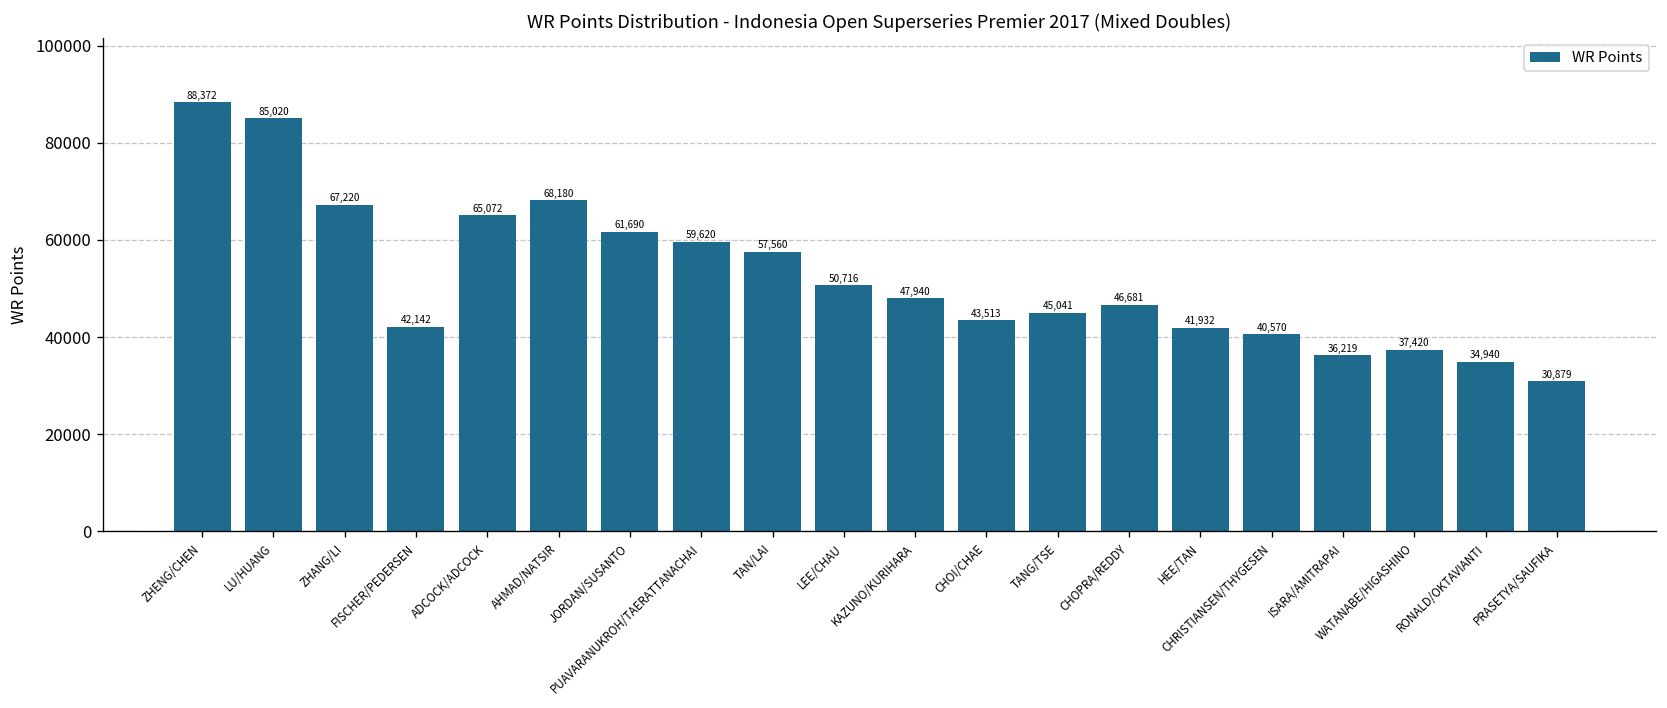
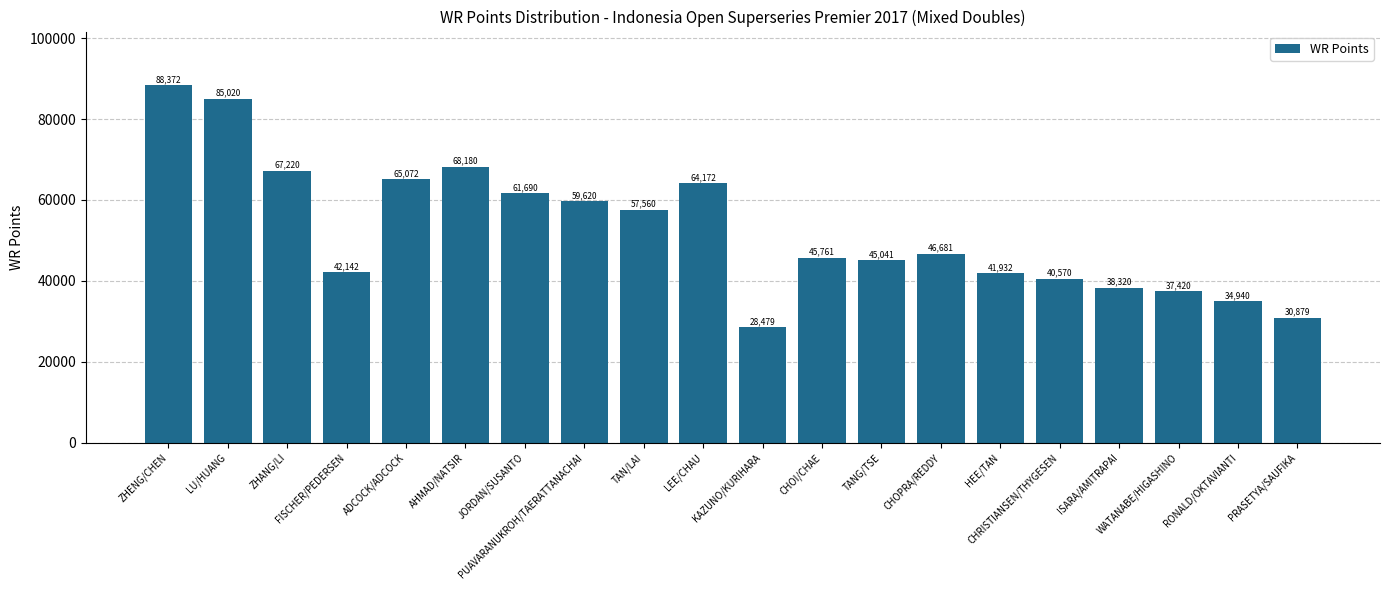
  {
    "ZHENG/CHEN": "88,372",
    "LU/HUANG": "85,020",
    "ZHANG/LI": "67,220",
    "FISCHER/PEDERSEN": "42,142",
    "ADCOCK/ADCOCK": "65,072",
    "AHMAD/NATSIR": "68,180",
    "JORDAN/SUSANTO": "61,690",
    "PUAVARANUKROH/TAERATTANACHAI": "59,620",
    "TAN/LAI": "57,560",
-   "LEE/CHAU": "50,716",
-   "KAZUNO/KURIHARA": "47,940",
-   "CHOI/CHAE": "43,513",
+   "LEE/CHAU": "64,172",
+   "KAZUNO/KURIHARA": "28,479",
+   "CHOI/CHAE": "45,761",
    "TANG/TSE": "45,041",
    "CHOPRA/REDDY": "46,681",
    "HEE/TAN": "41,932",
    "CHRISTIANSEN/THYGESEN": "40,570",
-   "ISARA/AMITRAPAI": "36,219",
+   "ISARA/AMITRAPAI": "38,320",
    "WATANABE/HIGASHINO": "37,420",
    "RONALD/OKTAVIANTI": "34,940",
    "PRASETYA/SAUFIKA": "30,879"
  }
